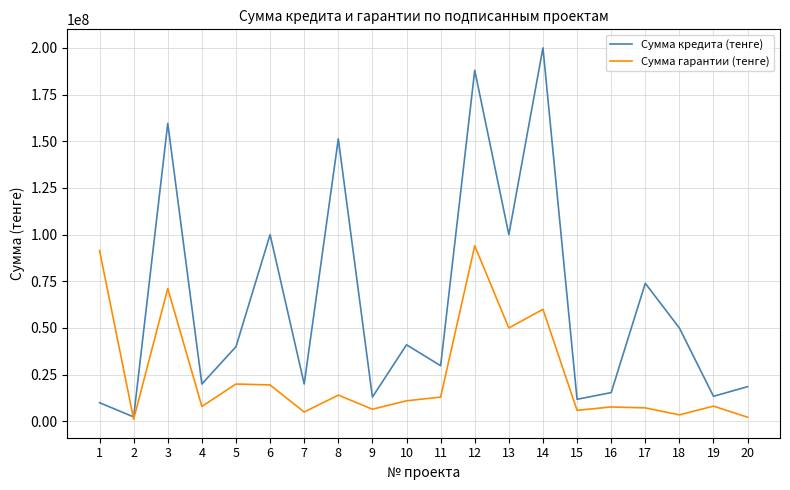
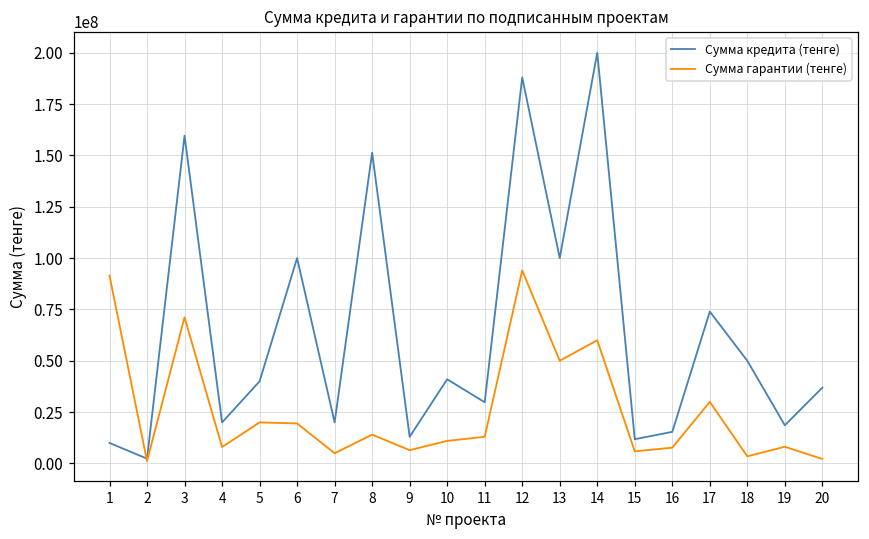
  {
    "Сумма кредита (тенге)": {
      "1": 10000000,
      "3": 160000000,
      "4": 20000000,
      "5": 40000000,
      "6": 100000000,
      "7": 20000000,
      "8": 151000000,
      "9": 13000000,
      "10": 41000000,
      "11": 30000000,
      "12": 188000000,
      "13": 100000000,
      "14": 200000000,
      "15": 12000000,
      "16": 15000000,
      "17": 74000000,
      "18": 50000000,
-     "19": 13000000,
-     "20": 19000000
+     "19": 19000000,
+     "20": 37000000
    },
    "Сумма гарантии (тенге)": {
      "1": 91000000,
      "3": 71000000,
      "4": 8000000,
      "5": 20000000,
      "6": 20000000,
      "7": 5000000,
      "8": 14000000,
      "9": 7000000,
      "10": 11000000,
      "11": 13000000,
      "12": 94000000,
      "13": 50000000,
      "14": 60000000,
      "15": 6000000,
      "16": 8000000,
-     "17": 7000000,
+     "17": 30000000,
      "18": 3000000,
      "19": 8000000,
      "20": 2000000
    }
  }
